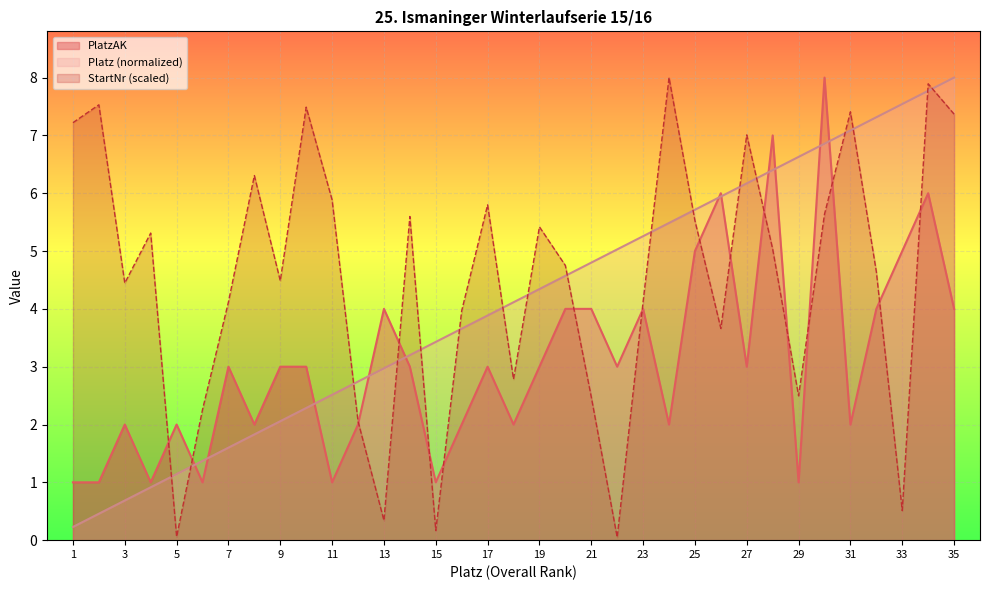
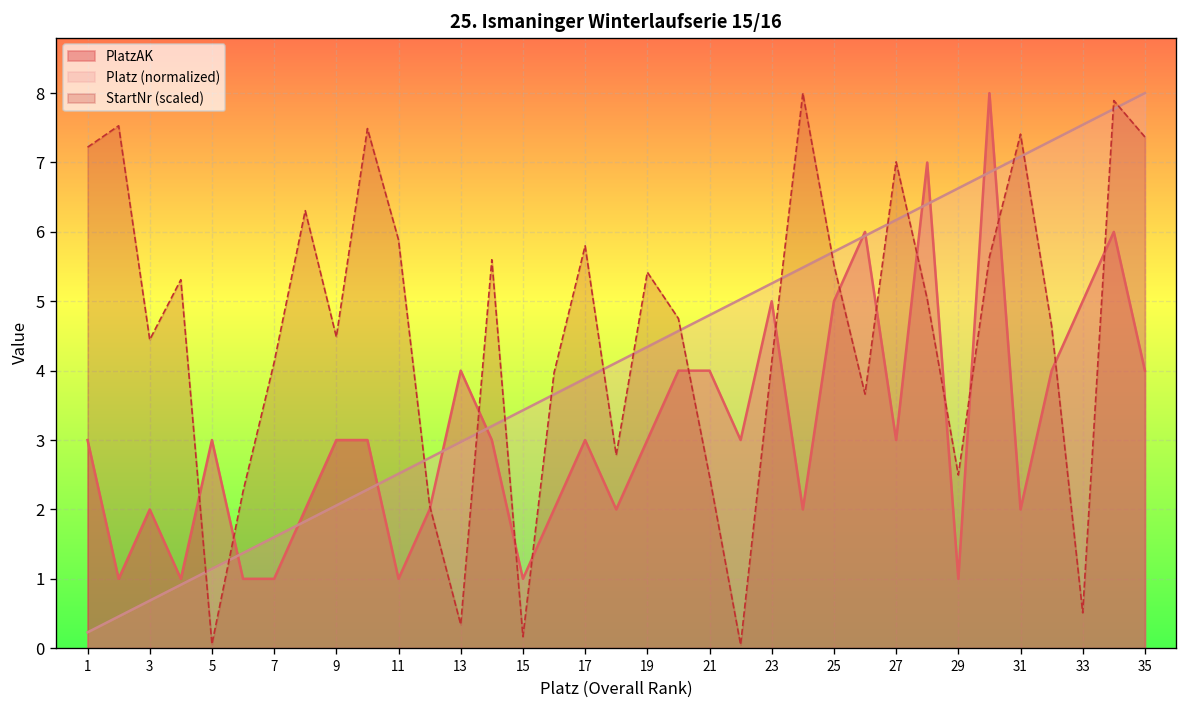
  {
    "PlatzAK": {
-     "1": 1,
+     "1": 3,
      "3": 2,
-     "5": 2,
-     "7": 3,
+     "5": 3,
+     "7": 1,
      "9": 3,
      "11": 1,
      "13": 4,
      "15": 1,
      "17": 3,
      "19": 3,
      "21": 4,
-     "23": 4,
+     "23": 5,
      "25": 5,
      "27": 3,
      "29": 1,
      "31": 2,
      "33": 5,
      "35": 4
    }
  }
